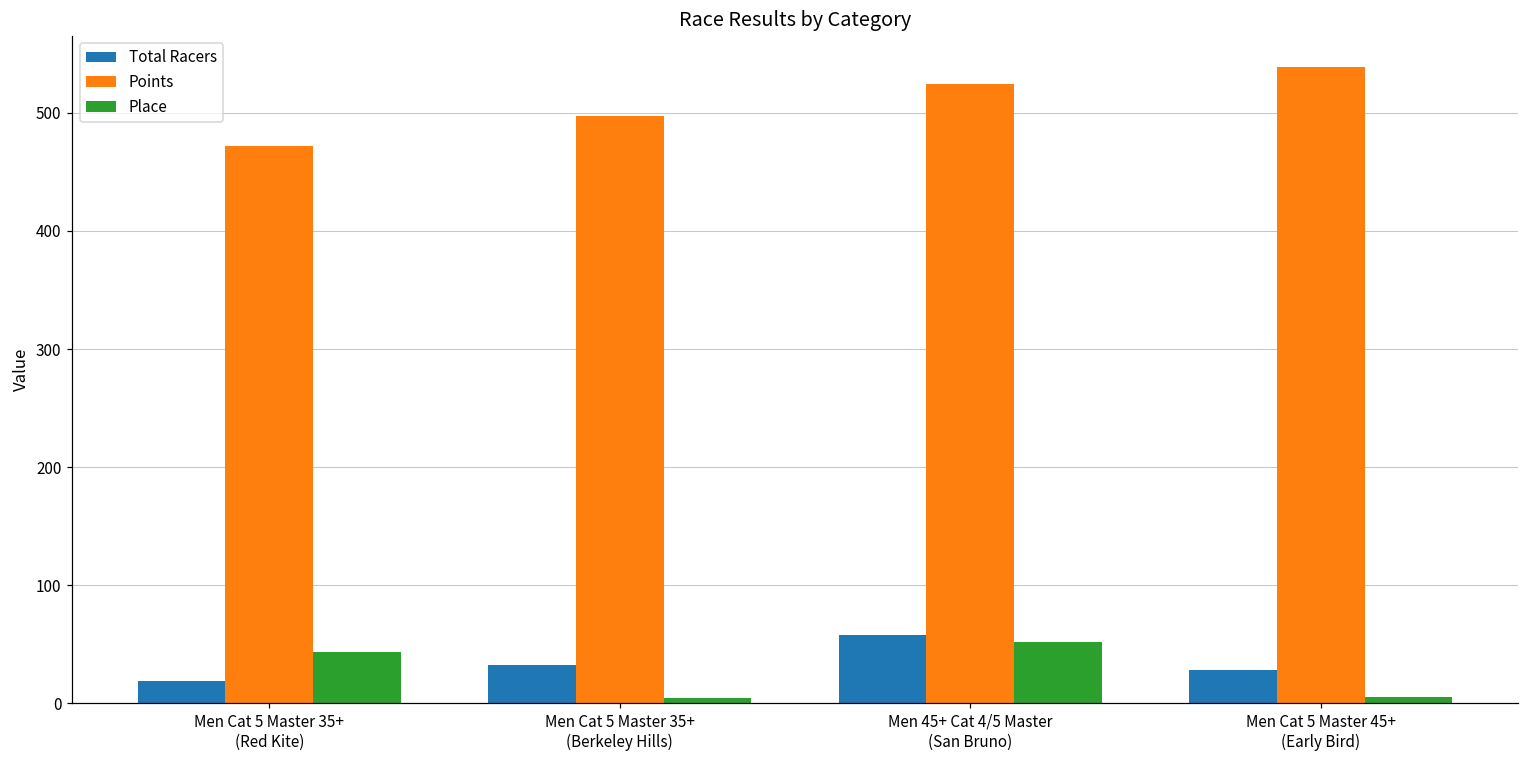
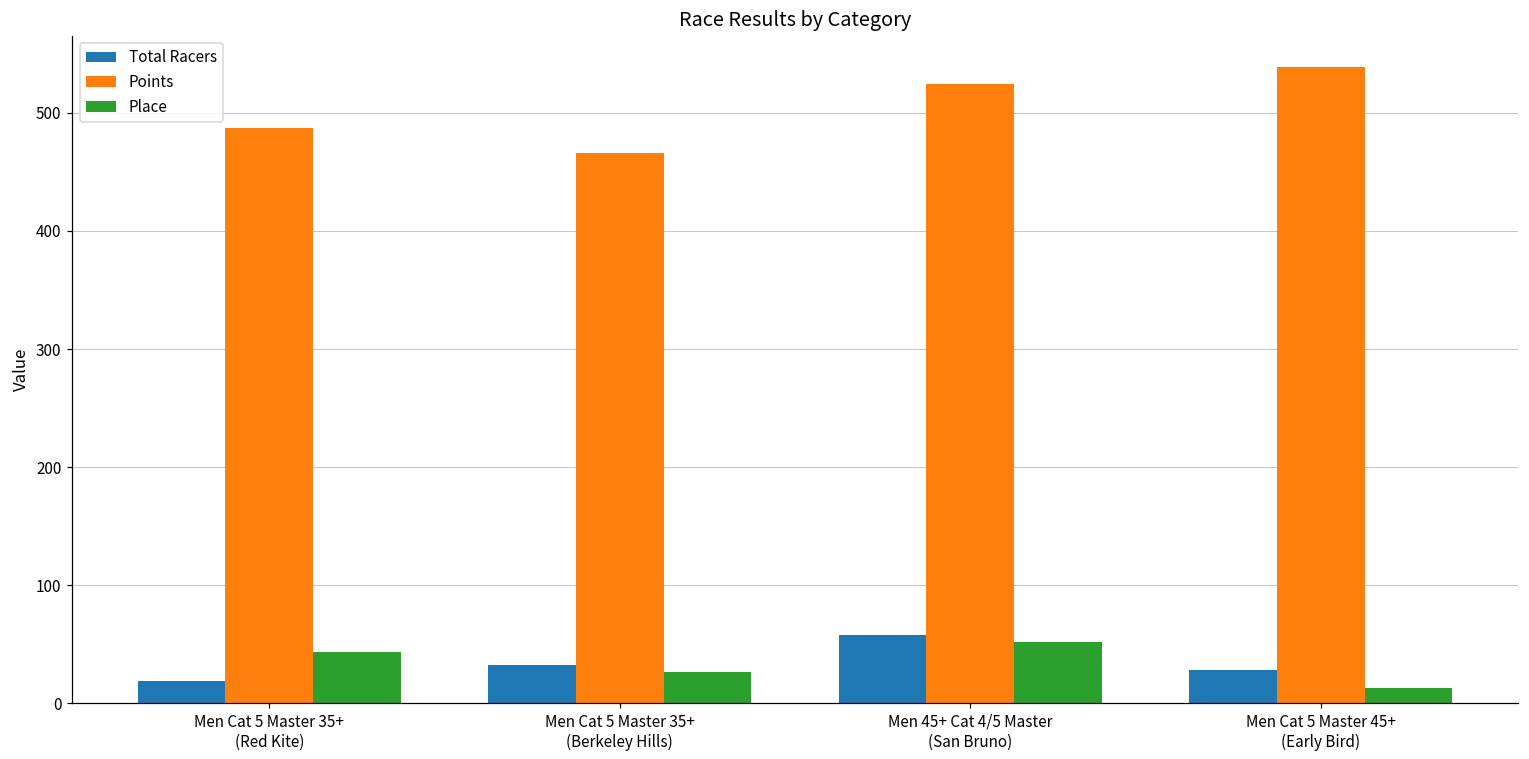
  {
    "Total Racers": {
      "Men Cat 5 Master 35+ (Red Kite)": 19,
      "Men Cat 5 Master 35+ (Berkeley Hills)": 32,
      "Men 45+ Cat 4/5 Master (San Bruno)": 58,
      "Men Cat 5 Master 45+ (Early Bird)": 28
    },
    "Points": {
-     "Men Cat 5 Master 35+ (Red Kite)": 472,
-     "Men Cat 5 Master 35+ (Berkeley Hills)": 498,
+     "Men Cat 5 Master 35+ (Red Kite)": 488,
+     "Men Cat 5 Master 35+ (Berkeley Hills)": 466,
      "Men 45+ Cat 4/5 Master (San Bruno)": 525,
      "Men Cat 5 Master 45+ (Early Bird)": 539
    },
    "Place": {
      "Men Cat 5 Master 35+ (Red Kite)": 43,
-     "Men Cat 5 Master 35+ (Berkeley Hills)": 4,
+     "Men Cat 5 Master 35+ (Berkeley Hills)": 26,
      "Men 45+ Cat 4/5 Master (San Bruno)": 52,
-     "Men Cat 5 Master 45+ (Early Bird)": 5
+     "Men Cat 5 Master 45+ (Early Bird)": 13
    }
  }
